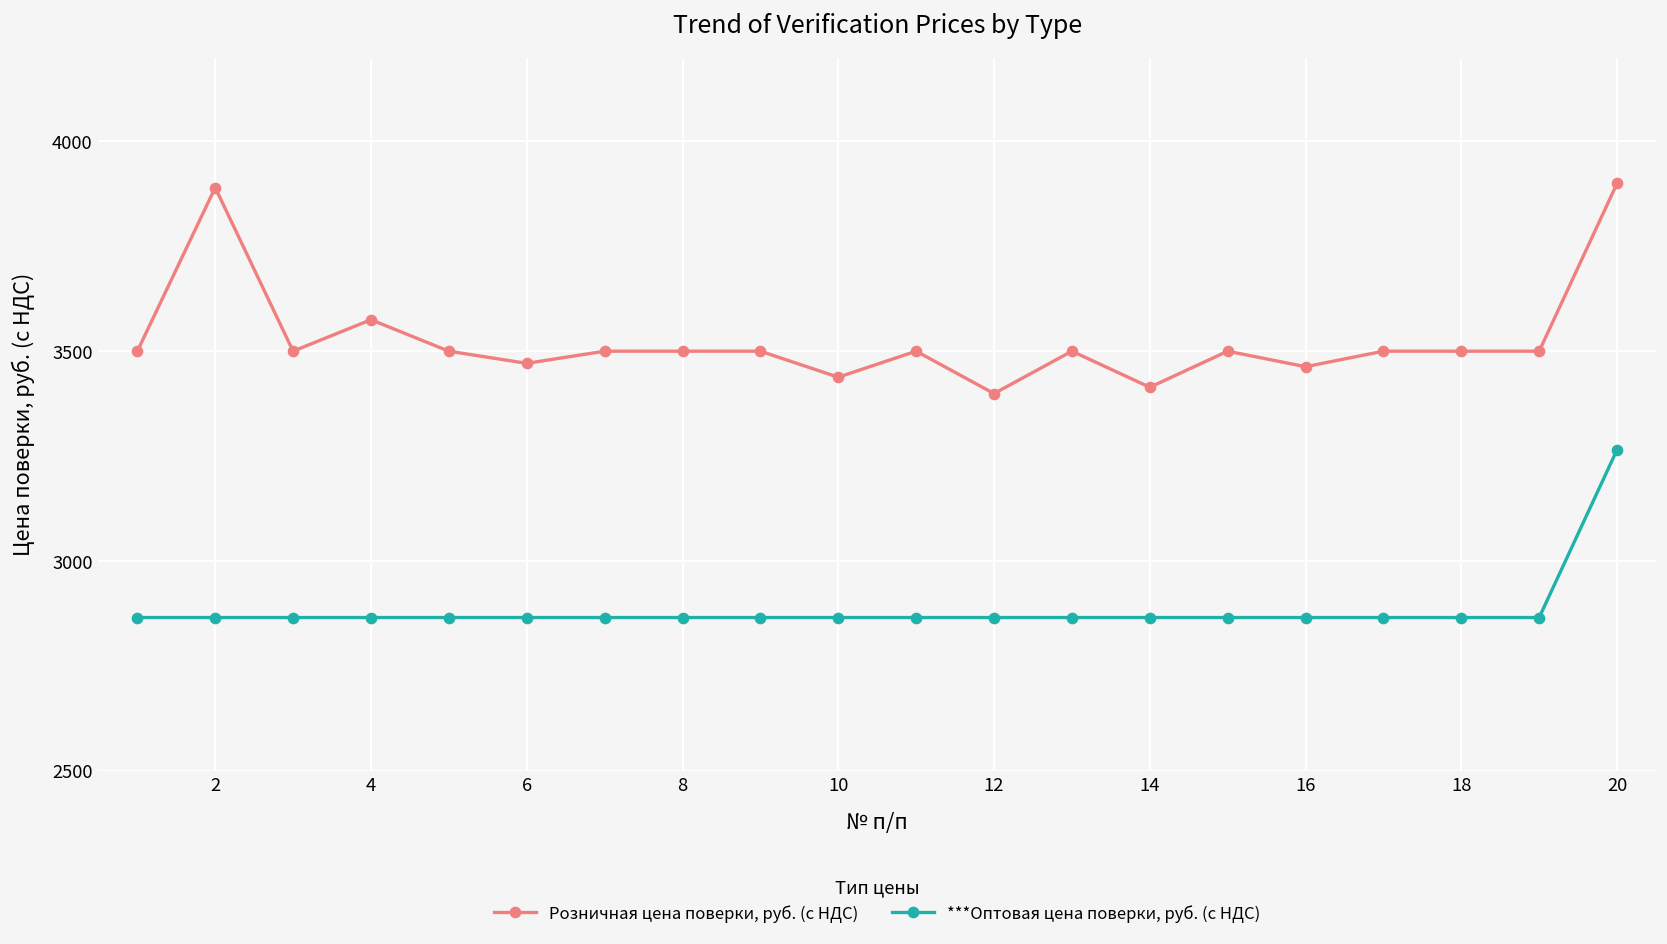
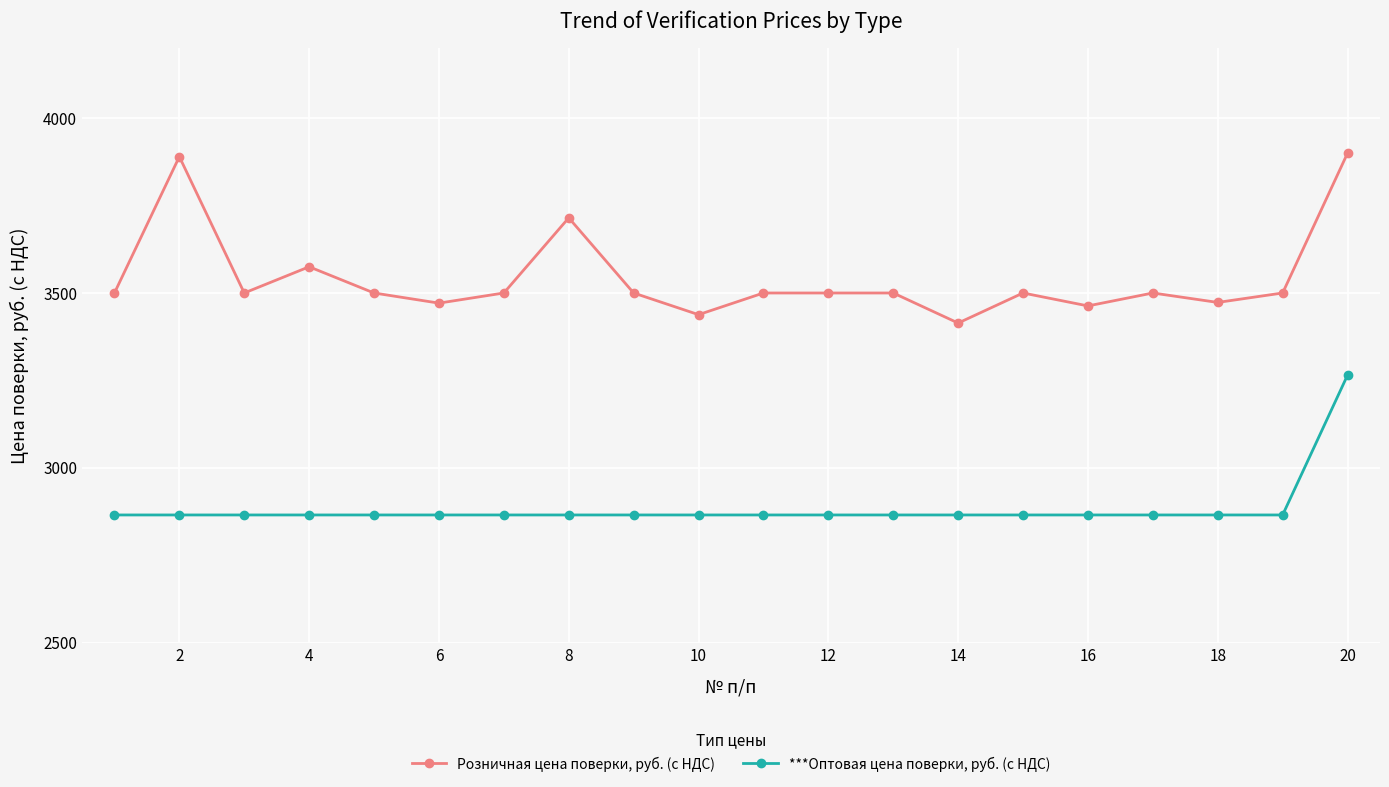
  {
    "Розничная цена поверки, руб. (с НДС)": {
      "2": 3890,
      "4": 3580,
      "6": 3470,
-     "8": 3500,
+     "8": 3720,
      "10": 3440,
-     "12": 3400,
+     "12": 3500,
      "14": 3410,
      "16": 3460,
-     "18": 3500,
+     "18": 3470,
      "20": 3900
    },
    "***Оптовая цена поверки, руб. (с НДС)": {
      "2": 2870,
      "4": 2870,
      "6": 2870,
      "8": 2870,
      "10": 2870,
      "12": 2870,
      "14": 2870,
      "16": 2870,
      "18": 2870,
      "20": 3270
    }
  }
